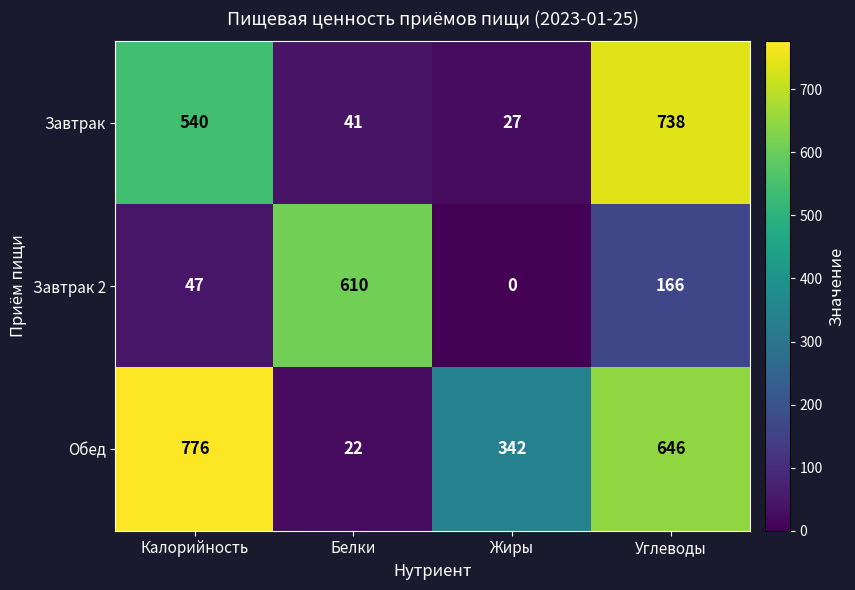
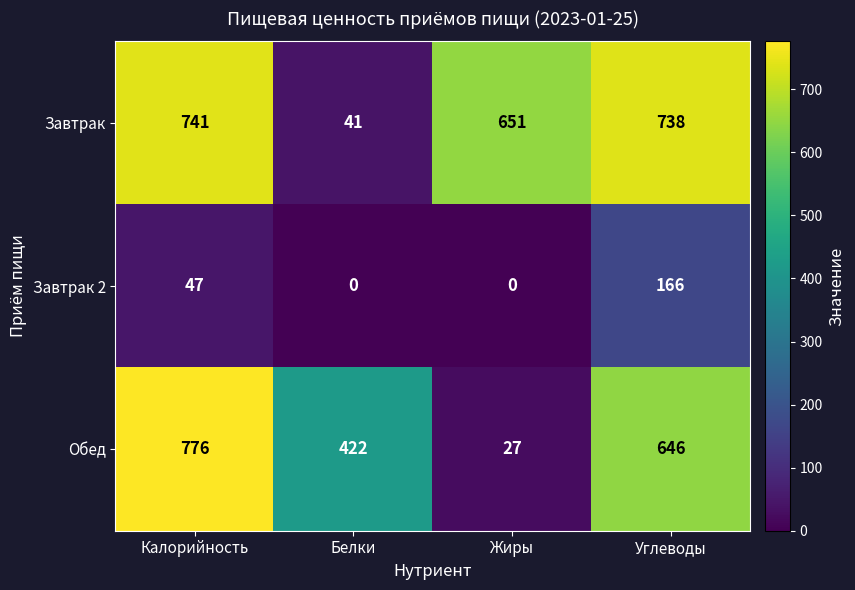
  {
    "Завтрак": {
-     "Калорийность": 540,
+     "Калорийность": 741,
      "Белки": 41,
-     "Жиры": 27,
+     "Жиры": 651,
      "Углеводы": 738
    },
    "Завтрак 2": {
      "Калорийность": 47,
-     "Белки": 610,
+     "Белки": 0,
      "Жиры": 0,
      "Углеводы": 166
    },
    "Обед": {
      "Калорийность": 776,
-     "Белки": 22,
-     "Жиры": 342,
+     "Белки": 422,
+     "Жиры": 27,
      "Углеводы": 646
    }
  }
